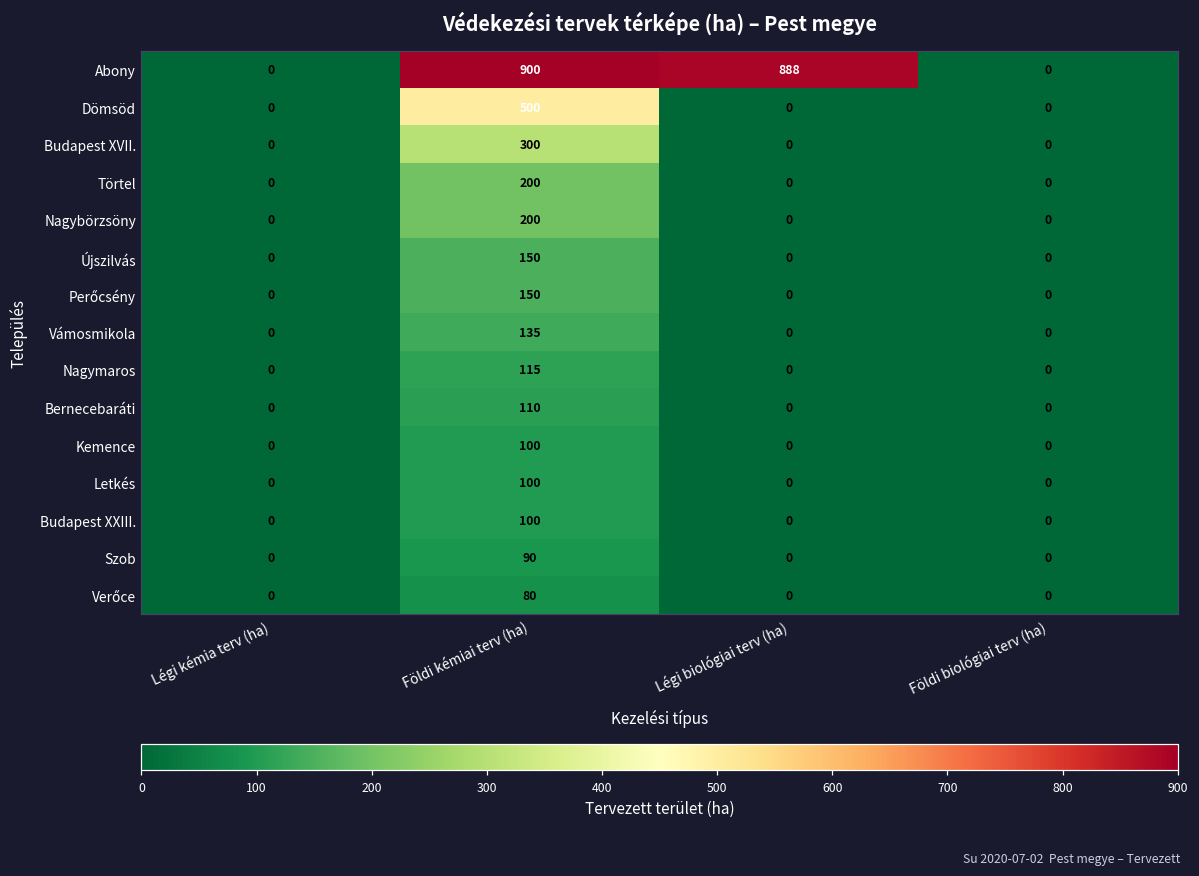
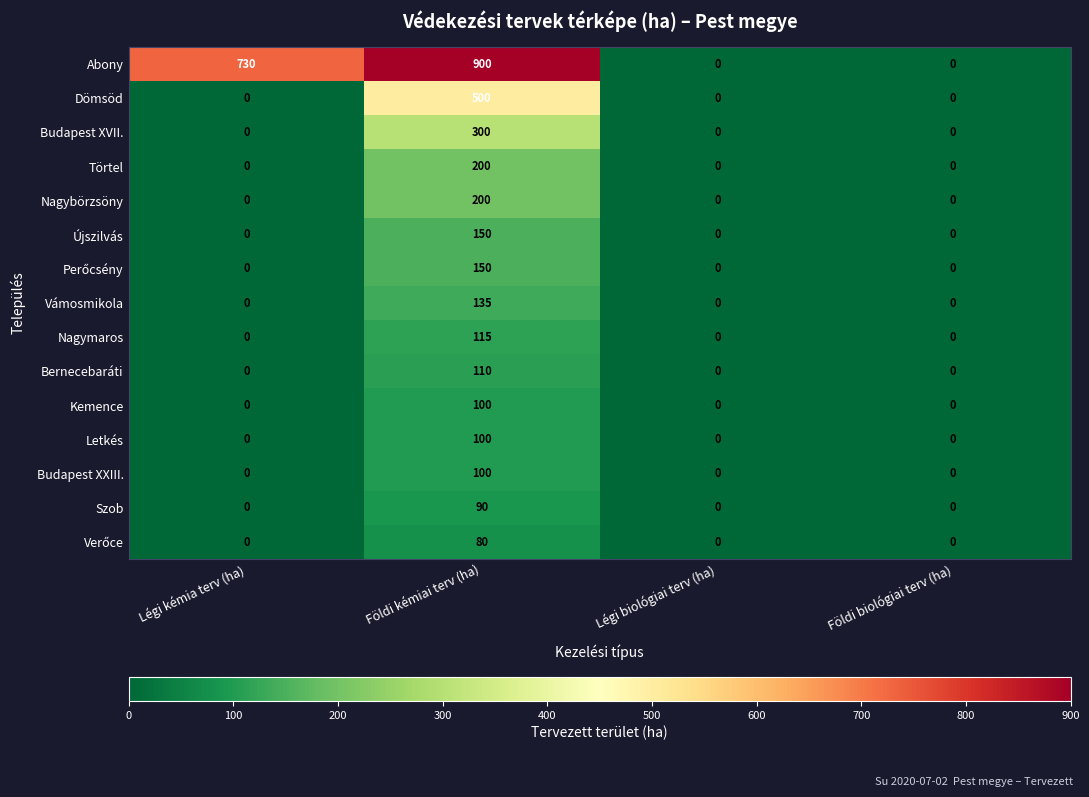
  {
    "Abony": {
-     "Légi kémia terv (ha)": 0,
+     "Légi kémia terv (ha)": 730,
      "Földi kémiai terv (ha)": 900,
-     "Légi biológiai terv (ha)": 888,
+     "Légi biológiai terv (ha)": 0,
      "Földi biológiai terv (ha)": 0
    },
    "Dömsöd": {
      "Légi kémia terv (ha)": 0,
      "Földi kémiai terv (ha)": 500,
      "Légi biológiai terv (ha)": 0,
      "Földi biológiai terv (ha)": 0
    },
    "Budapest XVII.": {
      "Légi kémia terv (ha)": 0,
      "Földi kémiai terv (ha)": 300,
      "Légi biológiai terv (ha)": 0,
      "Földi biológiai terv (ha)": 0
    },
    "Törtel": {
      "Légi kémia terv (ha)": 0,
      "Földi kémiai terv (ha)": 200,
      "Légi biológiai terv (ha)": 0,
      "Földi biológiai terv (ha)": 0
    },
    "Nagybörzsöny": {
      "Légi kémia terv (ha)": 0,
      "Földi kémiai terv (ha)": 200,
      "Légi biológiai terv (ha)": 0,
      "Földi biológiai terv (ha)": 0
    },
    "Újszilvás": {
      "Légi kémia terv (ha)": 0,
      "Földi kémiai terv (ha)": 150,
      "Légi biológiai terv (ha)": 0,
      "Földi biológiai terv (ha)": 0
    },
    "Perőcsény": {
      "Légi kémia terv (ha)": 0,
      "Földi kémiai terv (ha)": 150,
      "Légi biológiai terv (ha)": 0,
      "Földi biológiai terv (ha)": 0
    },
    "Vámosmikola": {
      "Légi kémia terv (ha)": 0,
      "Földi kémiai terv (ha)": 135,
      "Légi biológiai terv (ha)": 0,
      "Földi biológiai terv (ha)": 0
    },
    "Nagymaros": {
      "Légi kémia terv (ha)": 0,
      "Földi kémiai terv (ha)": 115,
      "Légi biológiai terv (ha)": 0,
      "Földi biológiai terv (ha)": 0
    },
    "Bernecebaráti": {
      "Légi kémia terv (ha)": 0,
      "Földi kémiai terv (ha)": 110,
      "Légi biológiai terv (ha)": 0,
      "Földi biológiai terv (ha)": 0
    },
    "Kemence": {
      "Légi kémia terv (ha)": 0,
      "Földi kémiai terv (ha)": 100,
      "Légi biológiai terv (ha)": 0,
      "Földi biológiai terv (ha)": 0
    },
    "Letkés": {
      "Légi kémia terv (ha)": 0,
      "Földi kémiai terv (ha)": 100,
      "Légi biológiai terv (ha)": 0,
      "Földi biológiai terv (ha)": 0
    },
    "Budapest XXIII.": {
      "Légi kémia terv (ha)": 0,
      "Földi kémiai terv (ha)": 100,
      "Légi biológiai terv (ha)": 0,
      "Földi biológiai terv (ha)": 0
    },
    "Szob": {
      "Légi kémia terv (ha)": 0,
      "Földi kémiai terv (ha)": 90,
      "Légi biológiai terv (ha)": 0,
      "Földi biológiai terv (ha)": 0
    },
    "Verőce": {
      "Légi kémia terv (ha)": 0,
      "Földi kémiai terv (ha)": 80,
      "Légi biológiai terv (ha)": 0,
      "Földi biológiai terv (ha)": 0
    }
  }
